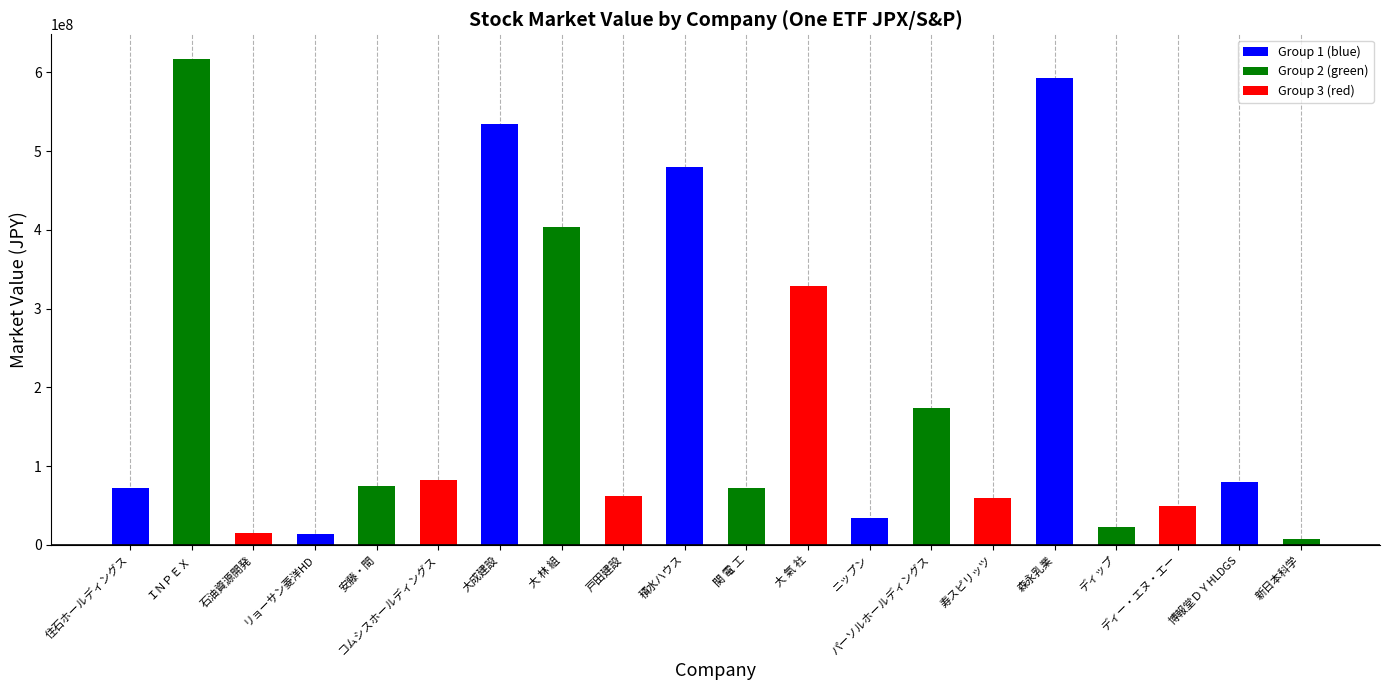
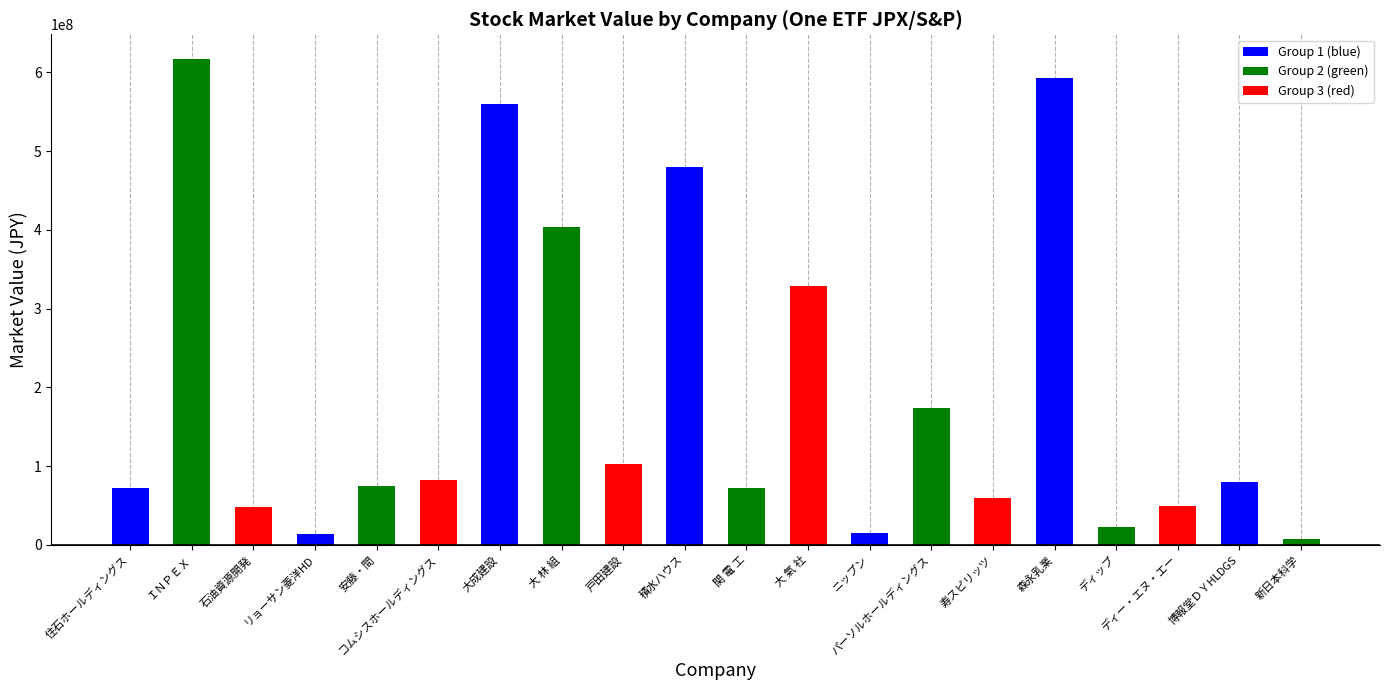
  {
    "住石ホールディングス": 70000000,
    "ＩＮＰＥＸ": 620000000,
-   "石油資源開発": 20000000,
+   "石油資源開発": 50000000,
    "リョーサン菱洋HD": 10000000,
    "安藤・間": 70000000,
    "コムシスホールディングス": 80000000,
-   "大成建設": 530000000,
+   "大成建設": 560000000,
    "大 林 組": 400000000,
-   "戸田建設": 60000000,
+   "戸田建設": 100000000,
    "積水ハウス": 480000000,
    "関 電 工": 70000000,
    "大 氣 社": 330000000,
-   "ニップン": 30000000,
+   "ニップン": 20000000,
    "パーソルホールディングス": 170000000,
    "寿スピリッツ": 60000000,
    "森永乳業": 590000000,
    "ディップ": 20000000,
    "ディー・エヌ・エー": 50000000,
    "博報堂ＤＹHLDGS": 80000000,
    "新日本科学": 10000000
  }
